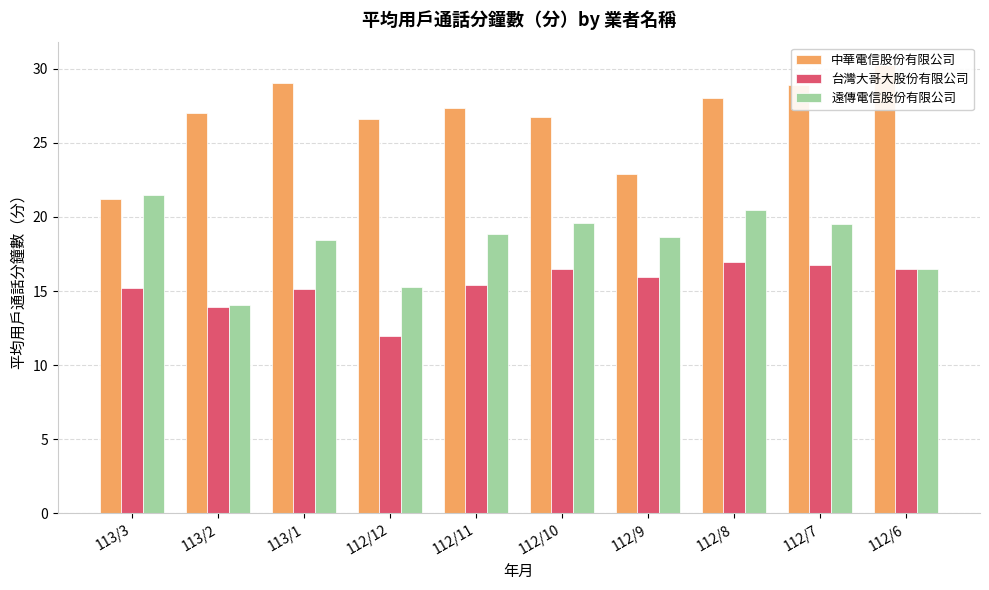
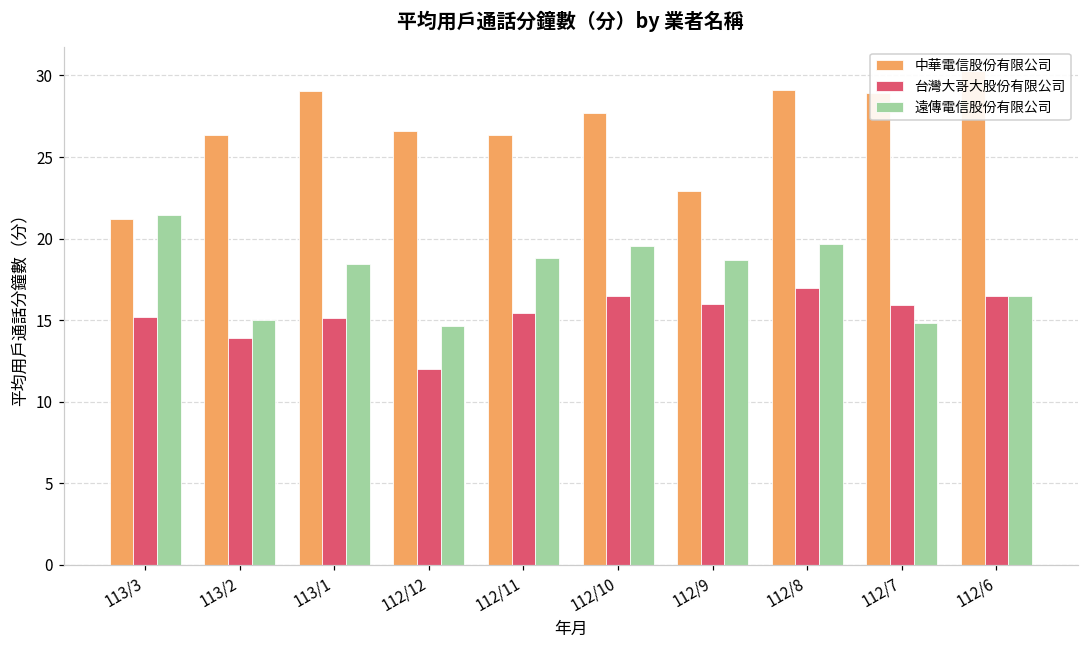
  {
    "中華電信股份有限公司": {
      "113/3": 21.2,
-     "113/2": 27.0,
+     "113/2": 26.3,
      "113/1": 29.1,
      "112/12": 26.6,
-     "112/11": 27.4,
-     "112/10": 26.7,
+     "112/11": 26.4,
+     "112/10": 27.7,
      "112/9": 22.9,
-     "112/8": 28.0
+     "112/8": 29.1
    },
    "台灣大哥大股份有限公司": {
      "113/3": 15.2,
      "113/2": 13.9,
      "113/1": 15.1,
      "112/12": 12.0,
      "112/11": 15.4,
      "112/10": 16.5,
      "112/9": 16.0,
      "112/8": 16.9,
-     "112/7": 16.7,
+     "112/7": 15.9,
      "112/6": 16.5
    },
    "遠傳電信股份有限公司": {
      "113/3": 21.5,
-     "113/2": 14.0,
+     "113/2": 15.0,
      "113/1": 18.4,
-     "112/12": 15.3,
+     "112/12": 14.6,
      "112/11": 18.8,
      "112/10": 19.6,
      "112/9": 18.7,
-     "112/8": 20.4,
-     "112/7": 19.5,
+     "112/8": 19.7,
+     "112/7": 14.8,
      "112/6": 16.5
    }
  }
